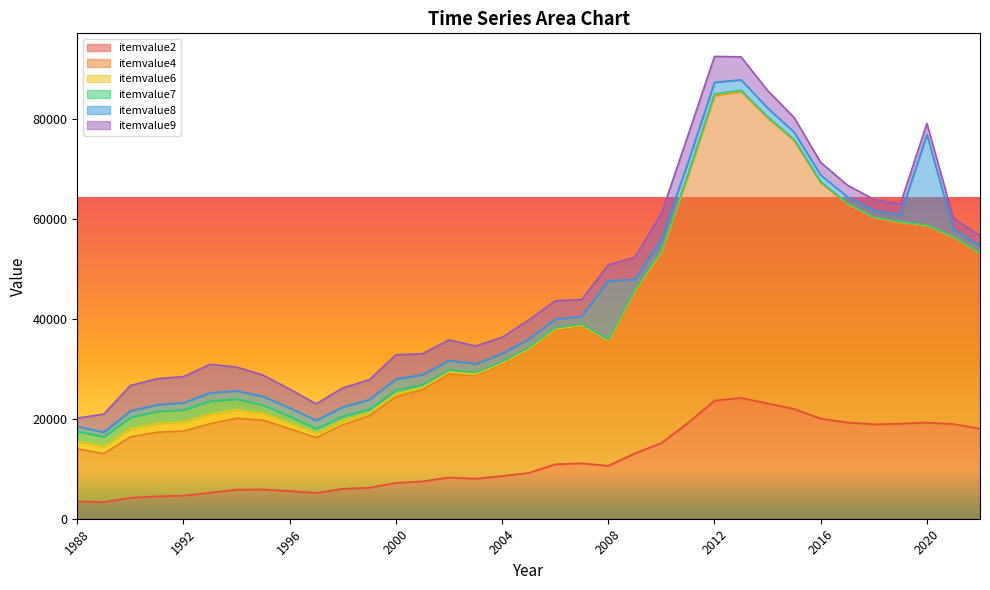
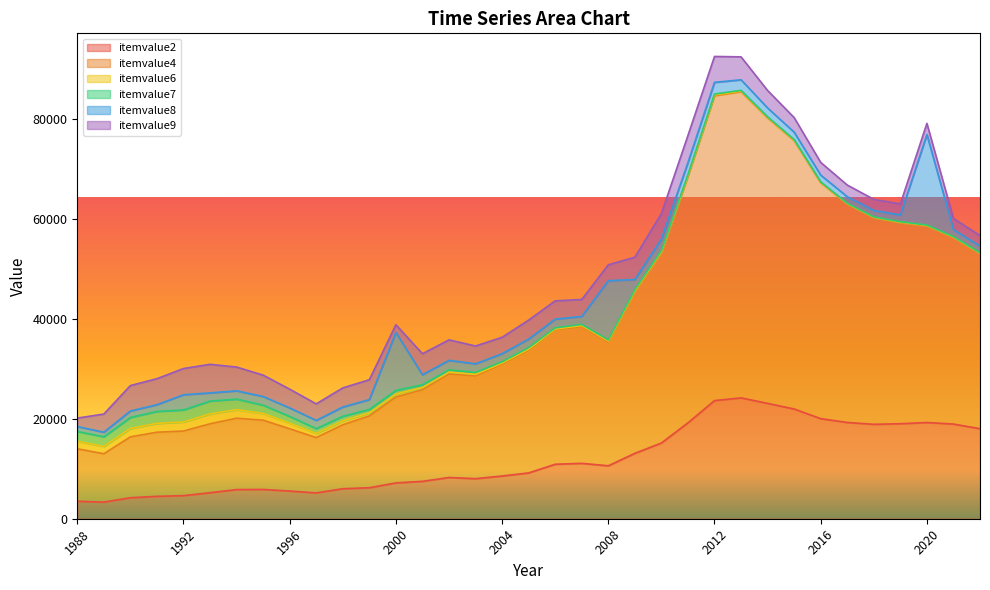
  {
    "itemvalue7": {
      "1988": 2000,
      "1992": 2000,
      "1996": 1000,
      "2000": 1000
    },
    "itemvalue8": {
      "1988": 1000,
-     "1992": 1000,
+     "1992": 3000,
      "1996": 2000,
-     "2000": 2000,
+     "2000": 12000,
      "2004": 2000,
      "2008": 12000,
      "2012": 2000,
      "2016": 1000,
      "2020": 18000
    },
    "itemvalue9": {
      "1988": 2000,
      "1992": 5000,
      "1996": 4000,
-     "2000": 5000,
+     "2000": 2000,
      "2004": 3000,
      "2008": 3000,
      "2012": 5000,
      "2016": 3000,
      "2020": 2000
    }
  }
